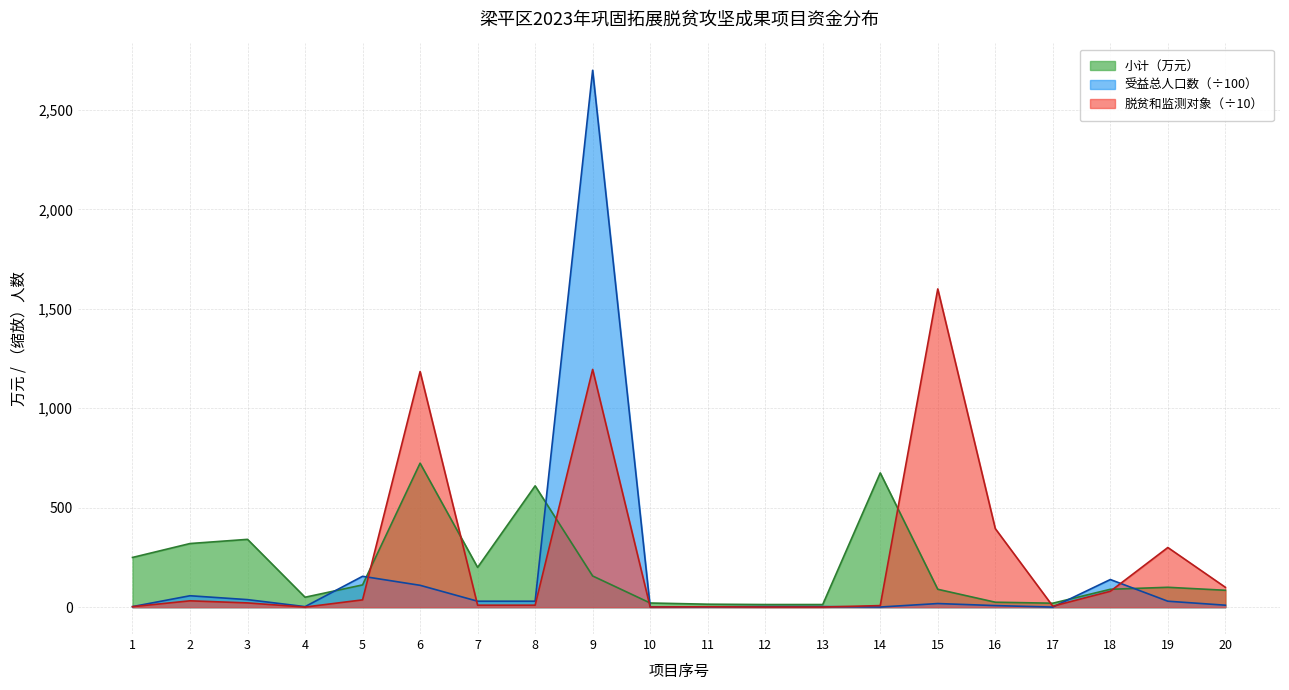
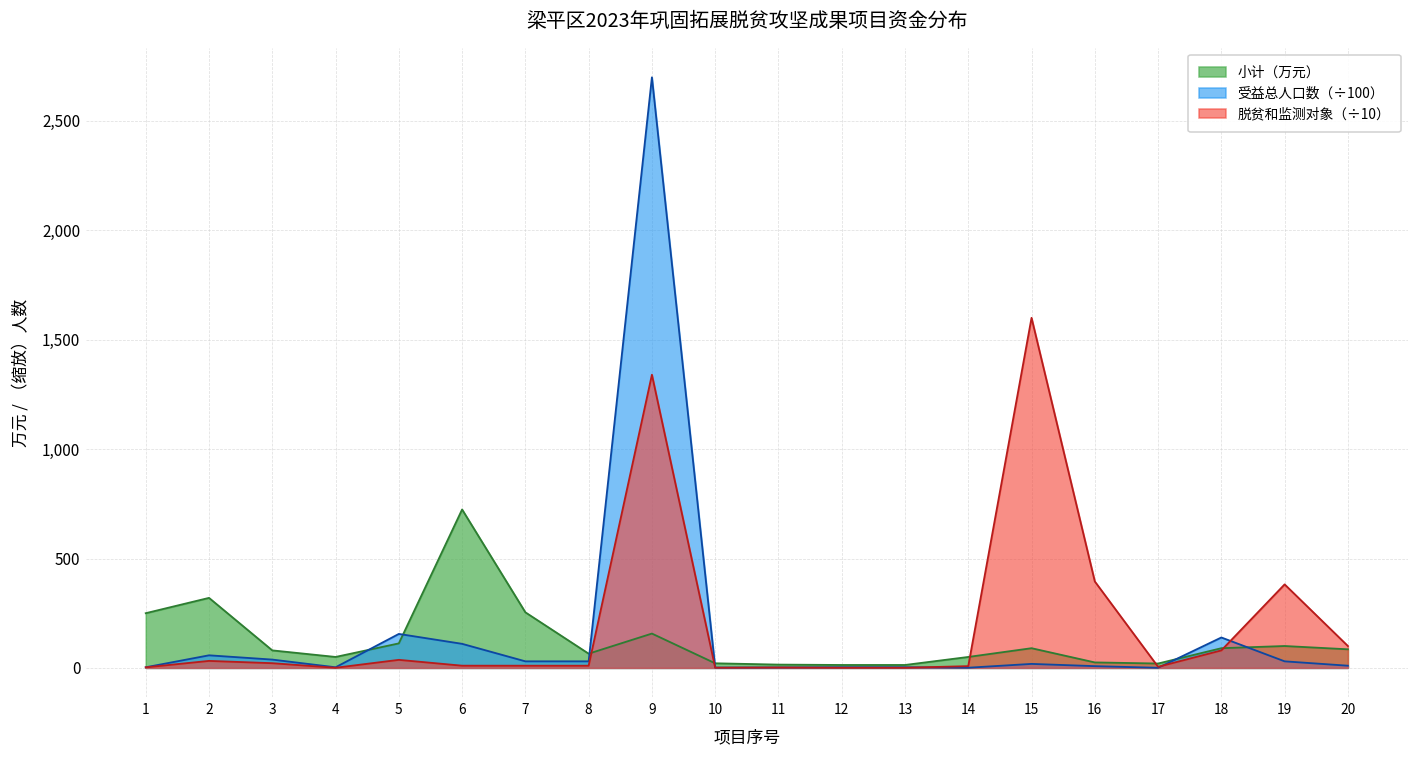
  {
    "小计（万元）": {
      "1": "250",
      "2": "320",
-     "3": "340",
+     "3": "80",
      "4": "50",
      "5": "110",
      "6": "720",
-     "7": "200",
-     "8": "610",
+     "7": "250",
+     "8": "70",
      "9": "160",
      "10": "20",
      "11": "20",
-     "14": "680",
+     "14": "50",
      "15": "90",
      "16": "30",
      "17": "20",
      "19": "100",
      "20": "90"
    },
    "受益总人口数（÷100）": {
      "2": "60",
      "3": "40",
      "5": "160",
      "6": "110",
      "7": "30",
      "8": "30",
      "9": "2,700",
      "15": "20",
      "16": "10",
      "18": "140",
      "19": "30",
      "20": "10"
    },
    "脱贫和监测对象（÷10）": {
      "2": "30",
      "3": "20",
      "5": "40",
-     "6": "1,180",
+     "6": "10",
      "7": "10",
      "8": "10",
-     "9": "1,200",
+     "9": "1,340",
      "15": "1,600",
      "16": "400",
-     "19": "300",
+     "19": "380",
      "20": "100"
    }
  }
